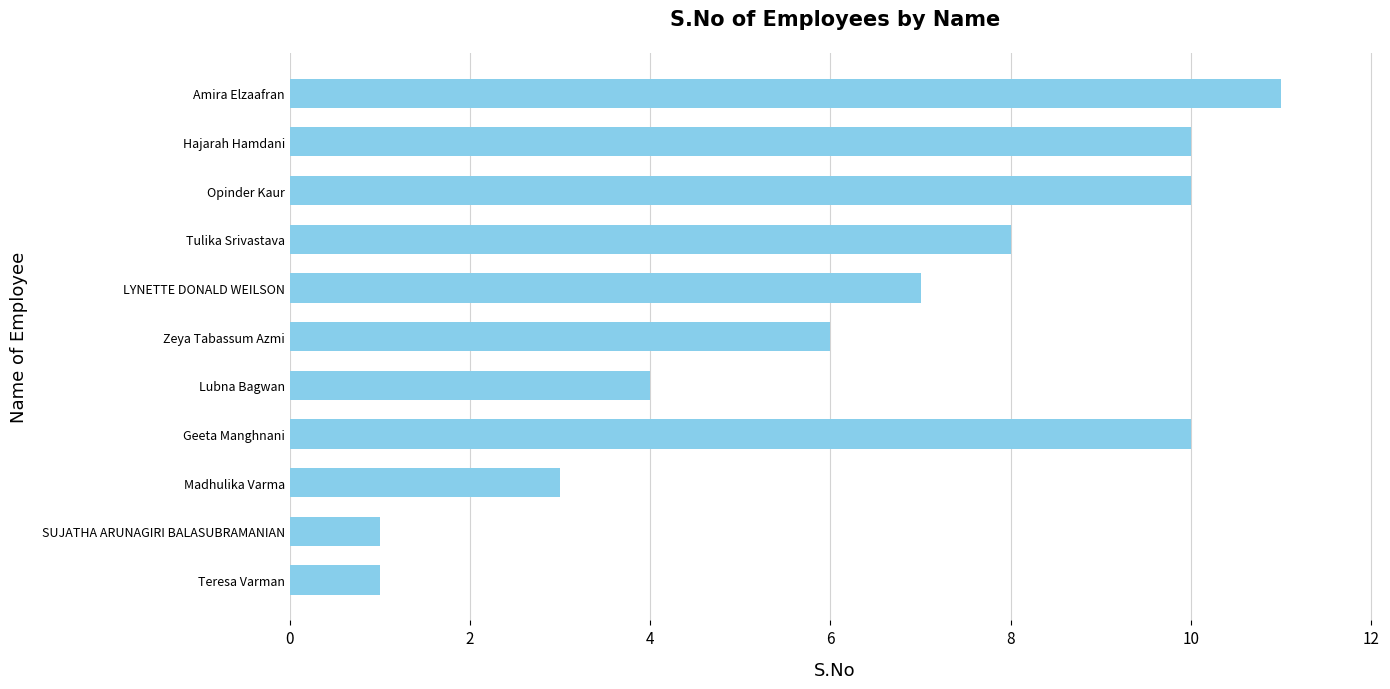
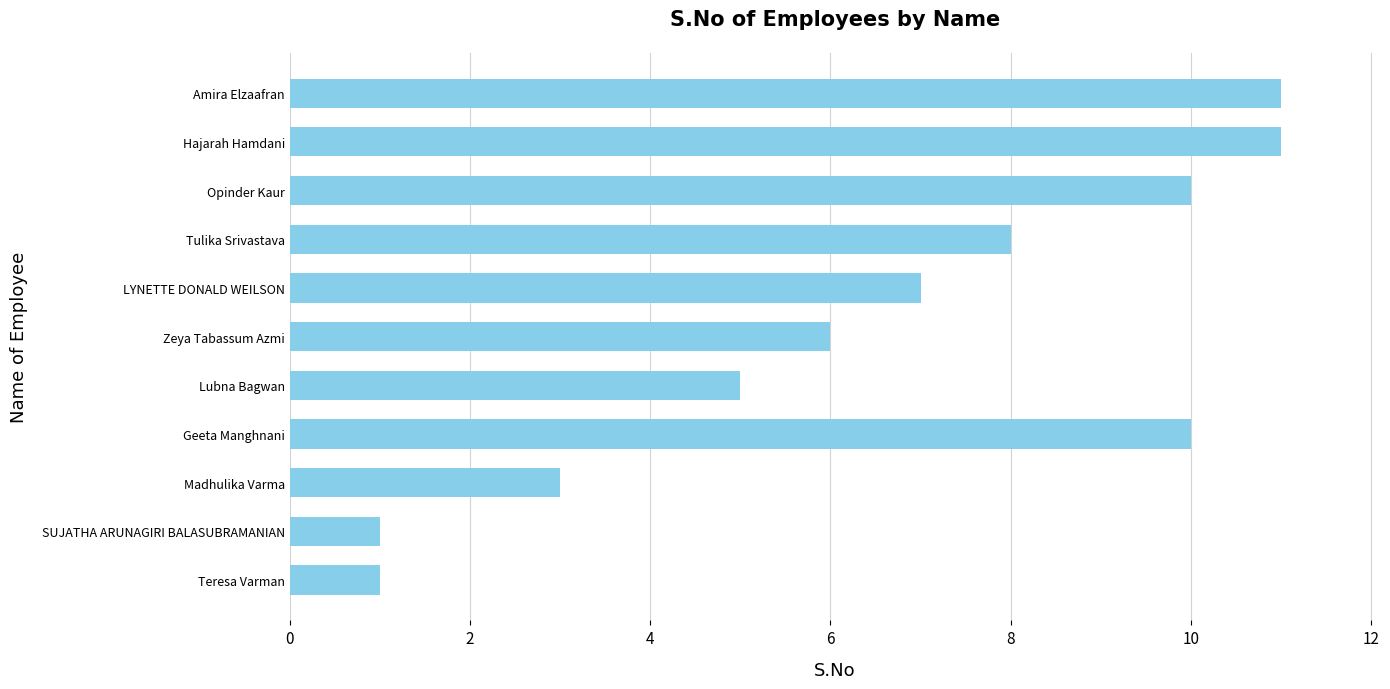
  {
    "Amira Elzaafran": 11,
-   "Hajarah Hamdani": 10,
+   "Hajarah Hamdani": 11,
    "Opinder Kaur": 10,
    "Tulika Srivastava": 8,
    "LYNETTE DONALD WEILSON": 7,
    "Zeya Tabassum Azmi": 6,
-   "Lubna Bagwan": 4,
+   "Lubna Bagwan": 5,
    "Geeta Manghnani": 10,
    "Madhulika Varma": 3,
    "SUJATHA ARUNAGIRI BALASUBRAMANIAN": 1,
    "Teresa Varman": 1
  }
